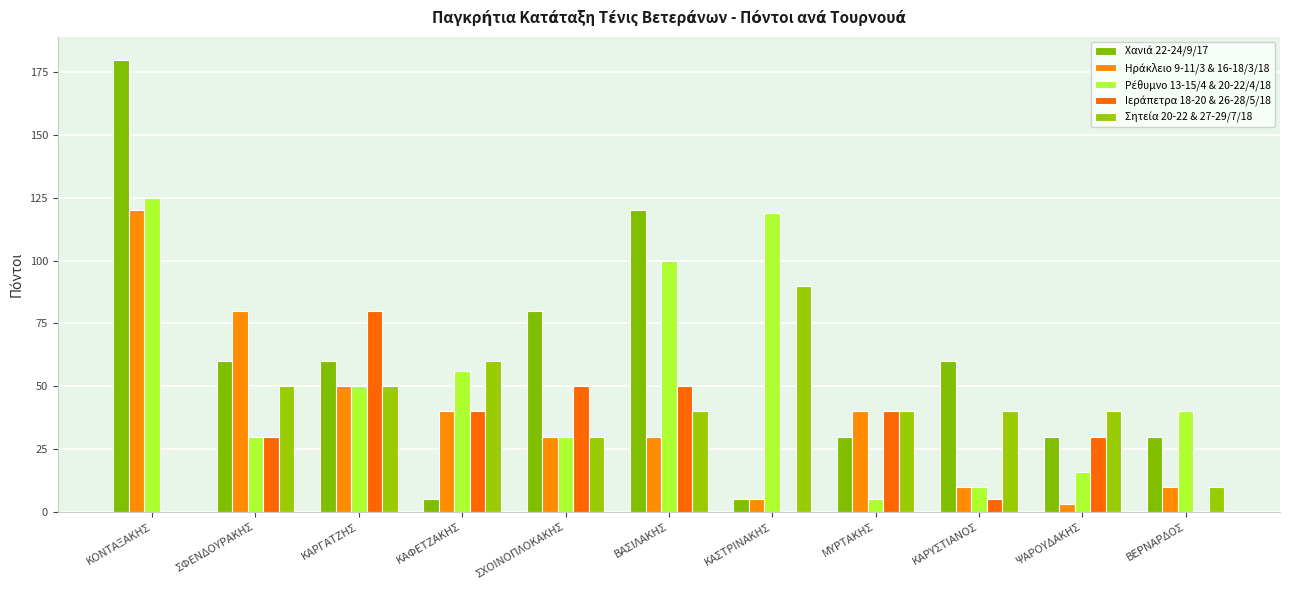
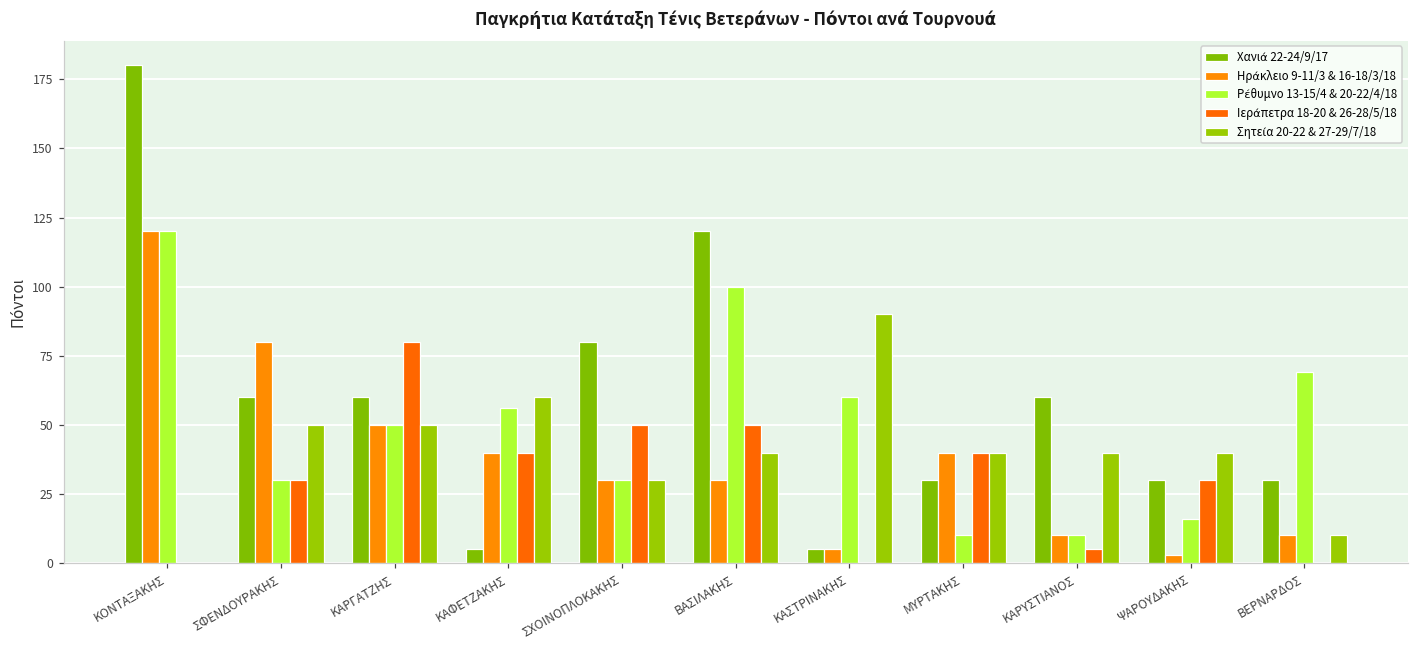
  {
    "Ρέθυμνο 13-15/4 & 20-22/4/18": {
-     "ΚΟΝΤΑΞΑΚΗΣ": 125,
+     "ΚΟΝΤΑΞΑΚΗΣ": 120,
      "ΣΦΕΝΔΟΥΡΑΚΗΣ": 30,
      "ΚΑΡΓΑΤΖΗΣ": 50,
      "ΚΑΦΕΤΖΑΚΗΣ": 56,
      "ΣΧΟΙΝΟΠΛΟΚΑΚΗΣ": 30,
      "ΒΑΣΙΛΑΚΗΣ": 100,
-     "ΚΑΣΤΡΙΝΑΚΗΣ": 119,
-     "ΜΥΡΤΑΚΗΣ": 5,
+     "ΚΑΣΤΡΙΝΑΚΗΣ": 60,
+     "ΜΥΡΤΑΚΗΣ": 10,
      "ΚΑΡΥΣΤΙΑΝΟΣ": 10,
      "ΨΑΡΟΥΔΑΚΗΣ": 16,
-     "ΒΕΡΝΑΡΔΟΣ": 40
+     "ΒΕΡΝΑΡΔΟΣ": 69
    }
  }
